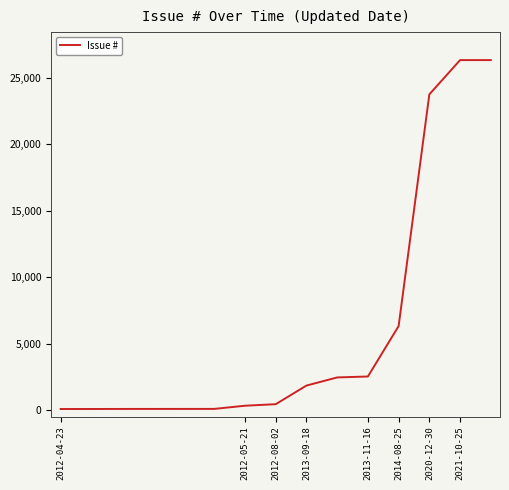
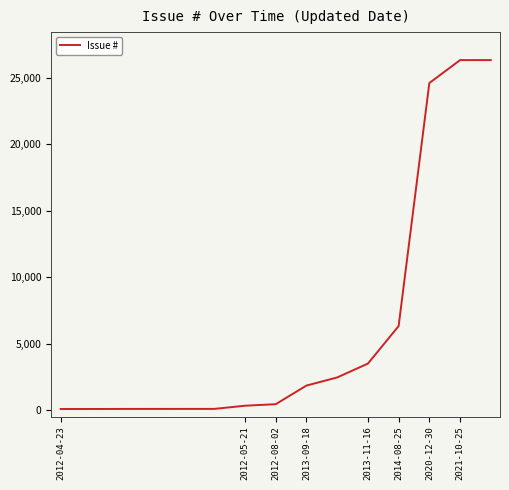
  {
    "2012-05-21": "300",
    "2012-08-02": "400",
-   "2013-11-16": "2,500",
+   "2013-11-16": "3,500",
    "2014-08-25": "6,300",
-   "2020-12-30": "23,800"
+   "2020-12-30": "24,600"
  }
